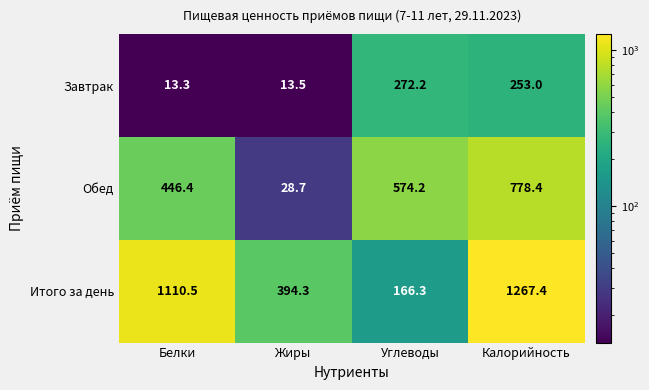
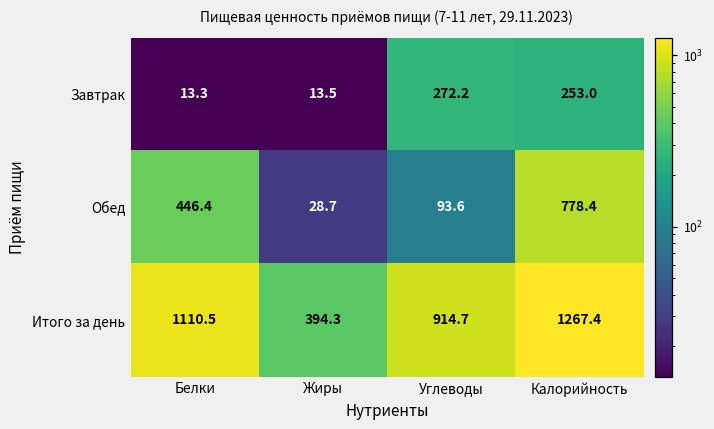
  {
    "Завтрак": {
      "Белки": 13.3,
      "Жиры": 13.5,
      "Углеводы": 272.2,
      "Калорийность": 253.0
    },
    "Обед": {
      "Белки": 446.4,
      "Жиры": 28.7,
-     "Углеводы": 574.2,
+     "Углеводы": 93.6,
      "Калорийность": 778.4
    },
    "Итого за день": {
      "Белки": 1110.5,
      "Жиры": 394.3,
-     "Углеводы": 166.3,
+     "Углеводы": 914.7,
      "Калорийность": 1267.4
    }
  }
